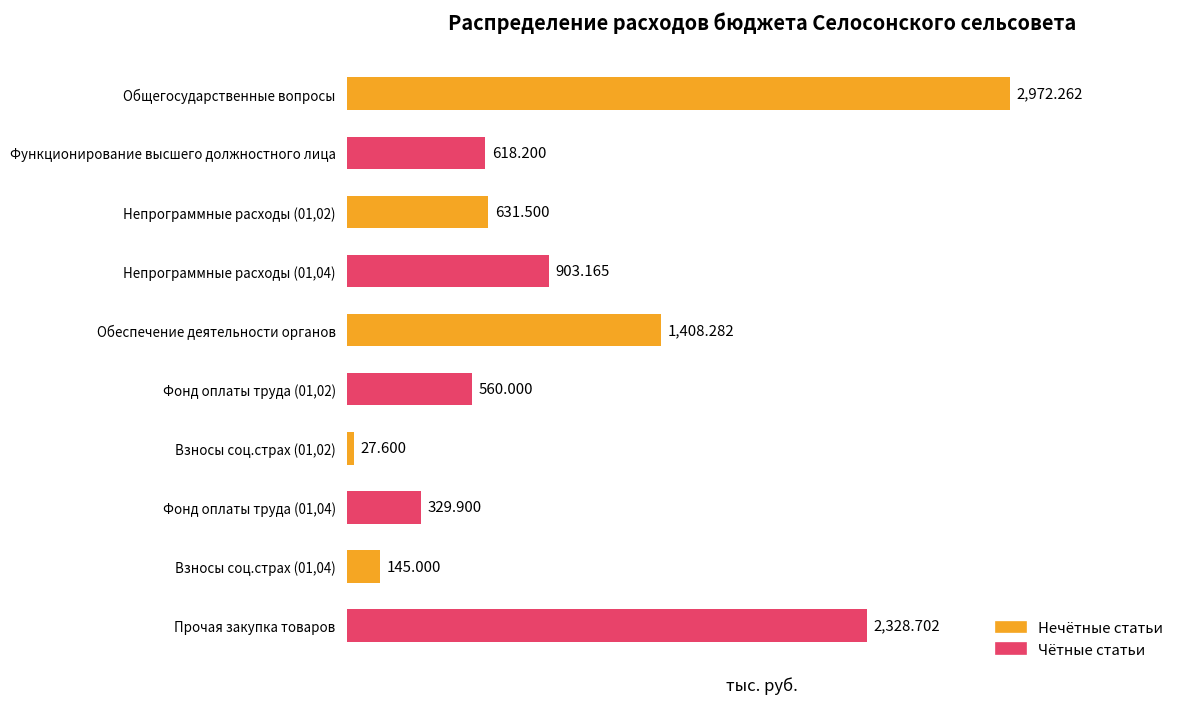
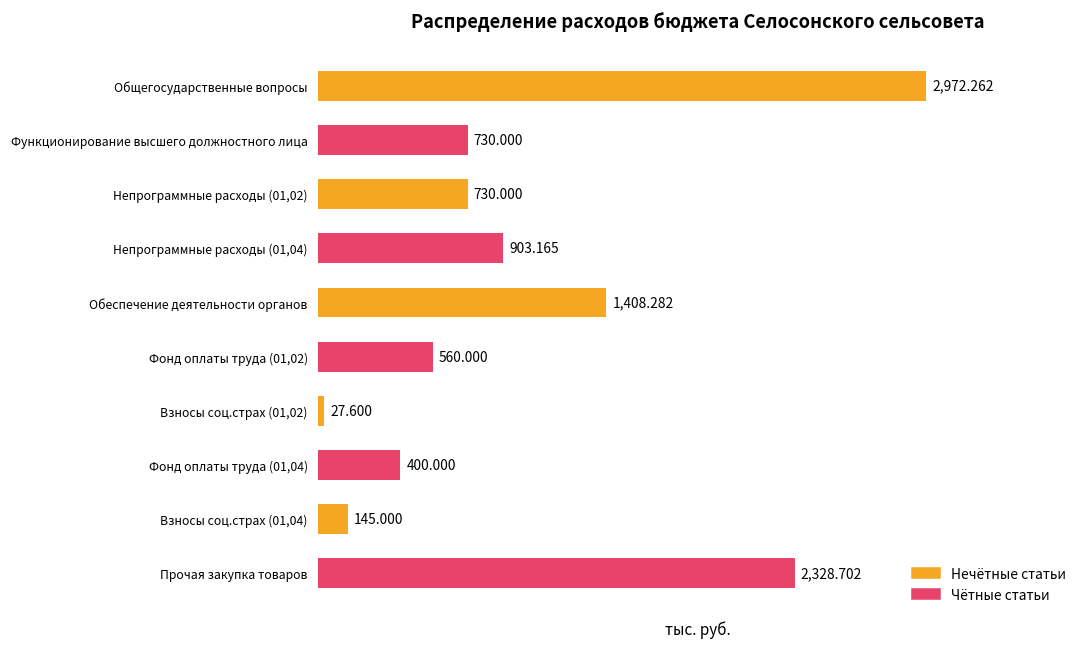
  {
    "Общегосударственные вопросы": "2,972.262",
-   "Функционирование высшего должностного лица": "618.200",
-   "Непрограммные расходы (01,02)": "631.500",
+   "Функционирование высшего должностного лица": "730.000",
+   "Непрограммные расходы (01,02)": "730.000",
    "Непрограммные расходы (01,04)": "903.165",
    "Обеспечение деятельности органов": "1,408.282",
    "Фонд оплаты труда (01,02)": "560.000",
    "Взносы соц.страх (01,02)": "27.600",
-   "Фонд оплаты труда (01,04)": "329.900",
+   "Фонд оплаты труда (01,04)": "400.000",
    "Взносы соц.страх (01,04)": "145.000",
    "Прочая закупка товаров": "2,328.702"
  }
